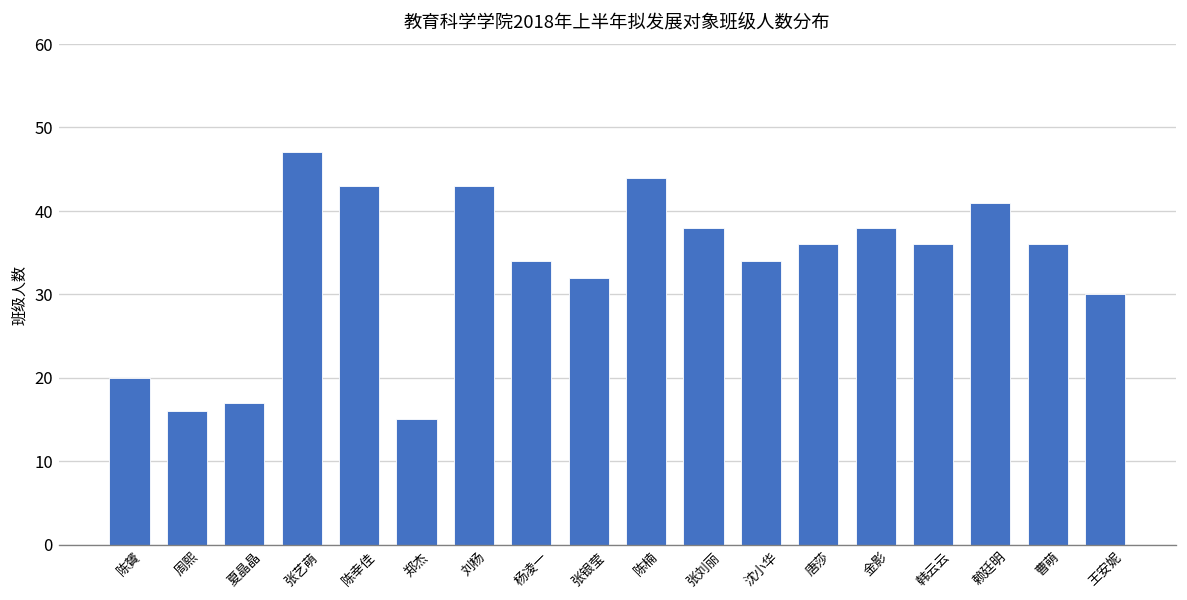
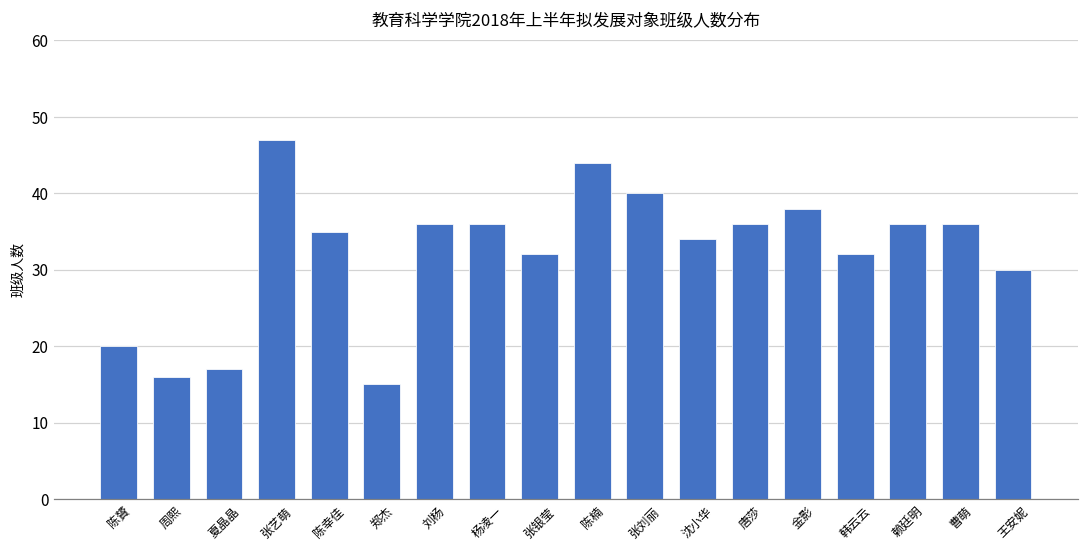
  {
    "陈贇": 20,
    "周熙": 16,
    "夏晶晶": 17,
    "张艺萌": 47,
-   "陈幸佳": 43,
+   "陈幸佳": 35,
    "郑杰": 15,
-   "刘杨": 43,
-   "杨凌一": 34,
+   "刘杨": 36,
+   "杨凌一": 36,
    "张银莹": 32,
    "陈楠": 44,
-   "张刘丽": 38,
+   "张刘丽": 40,
    "沈小华": 34,
    "唐莎": 36,
    "金影": 38,
-   "韩云云": 36,
-   "赖廷明": 41,
+   "韩云云": 32,
+   "赖廷明": 36,
    "曹萌": 36,
    "王安妮": 30
  }
